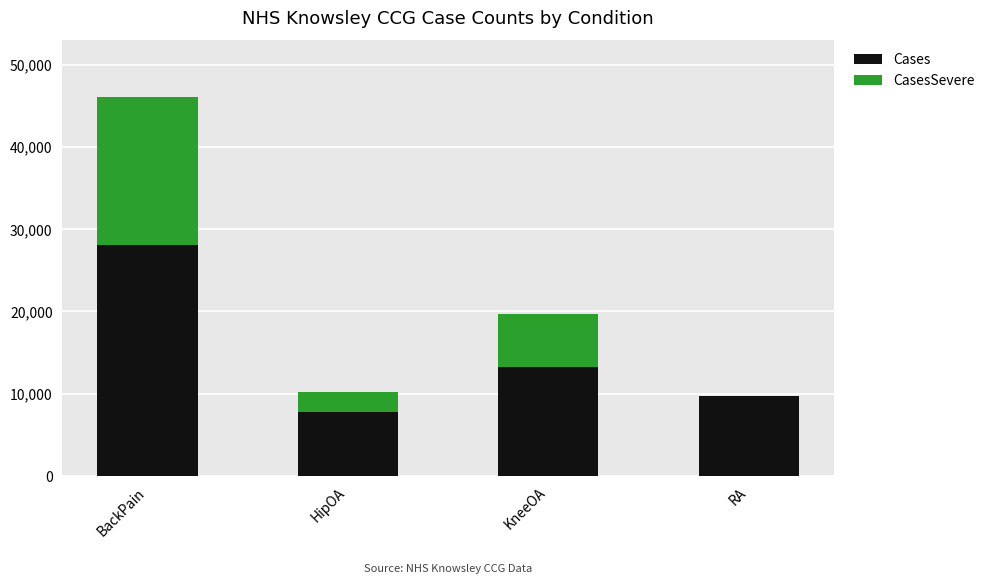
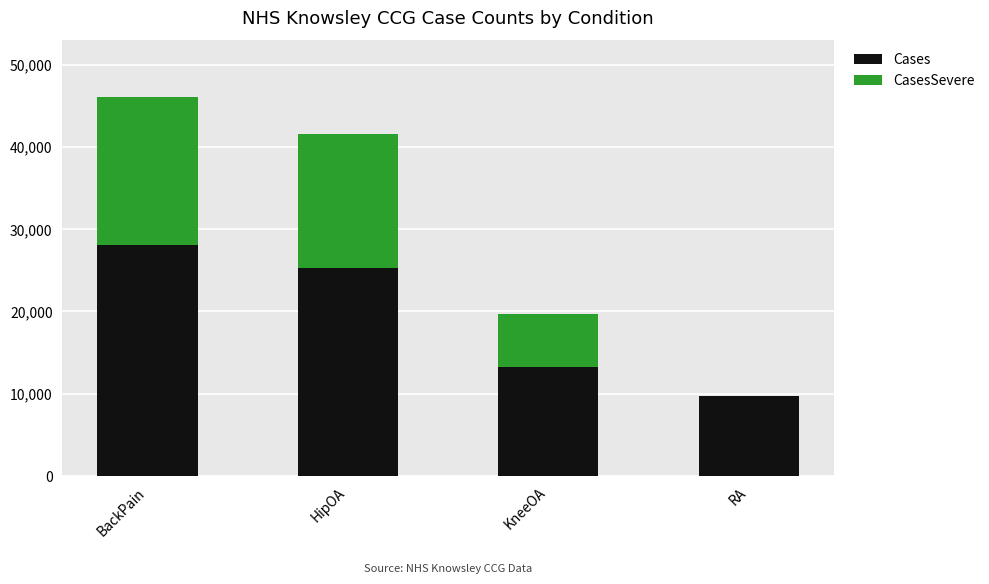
  {
    "Cases": {
      "BackPain": "28,000",
-     "HipOA": "8,000",
+     "HipOA": "25,000",
      "KneeOA": "13,000",
      "RA": "10,000"
    },
    "CasesSevere": {
      "BackPain": "18,000",
-     "HipOA": "2,000",
+     "HipOA": "16,000",
      "KneeOA": "6,000",
      "RA": "0"
    }
  }
